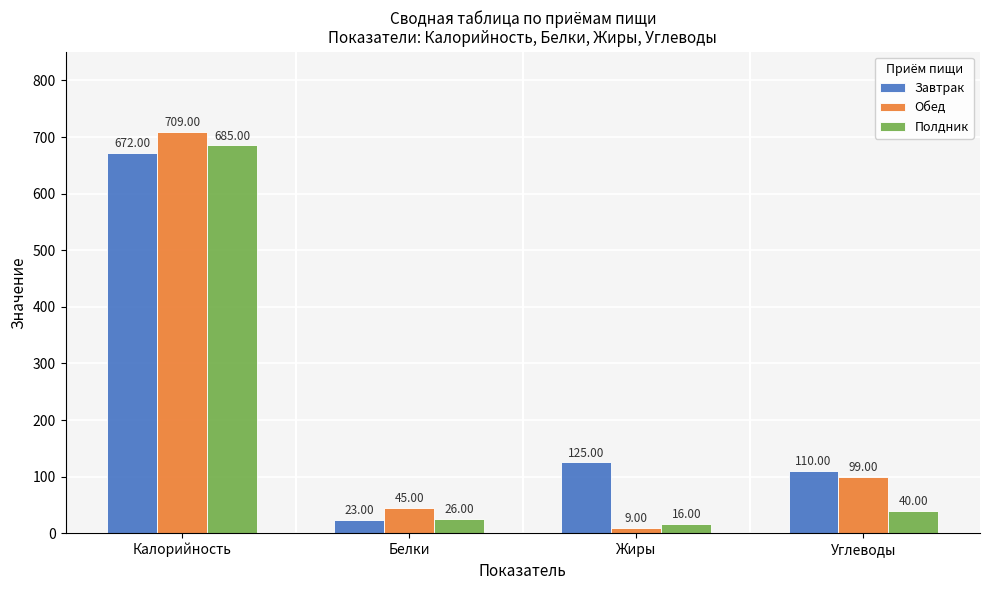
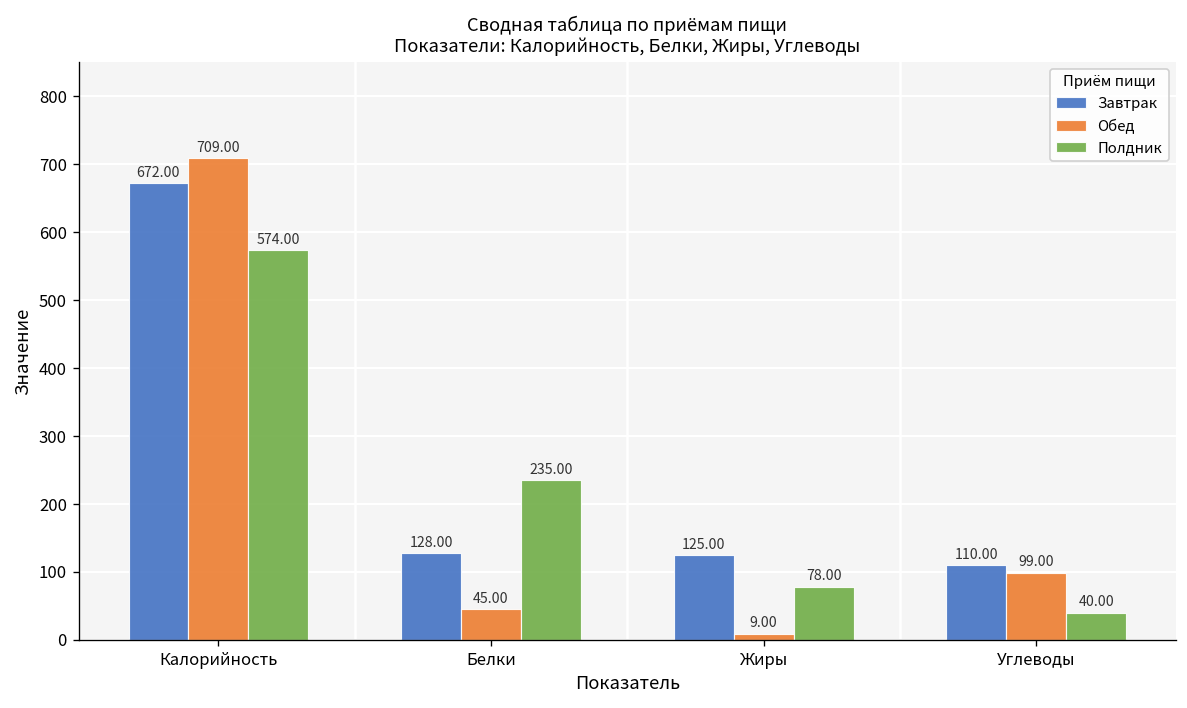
  {
    "Завтрак": {
      "Калорийность": 672.00,
-     "Белки": 23.00,
+     "Белки": 128.00,
      "Жиры": 125.00,
      "Углеводы": 110.00
    },
    "Обед": {
      "Калорийность": 709.00,
      "Белки": 45.00,
      "Жиры": 9.00,
      "Углеводы": 99.00
    },
    "Полдник": {
-     "Калорийность": 685.00,
-     "Белки": 26.00,
-     "Жиры": 16.00,
+     "Калорийность": 574.00,
+     "Белки": 235.00,
+     "Жиры": 78.00,
      "Углеводы": 40.00
    }
  }
